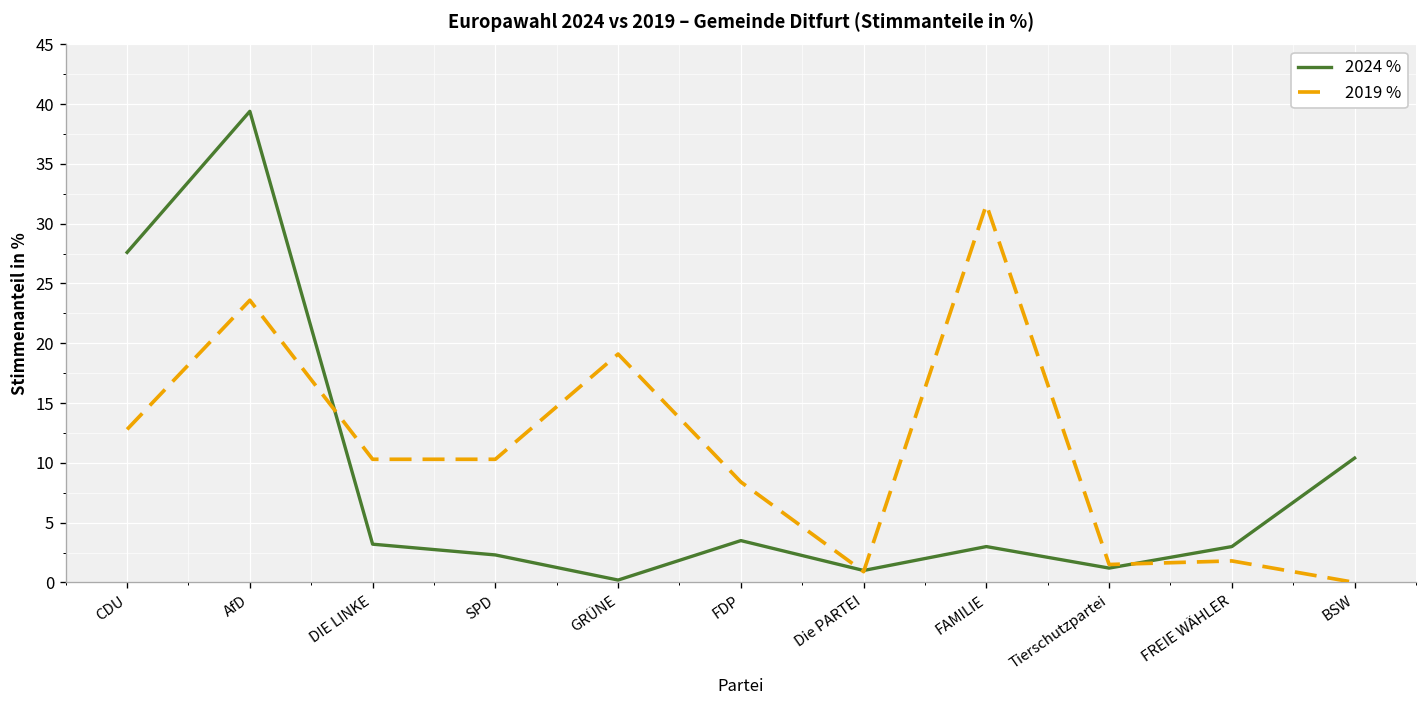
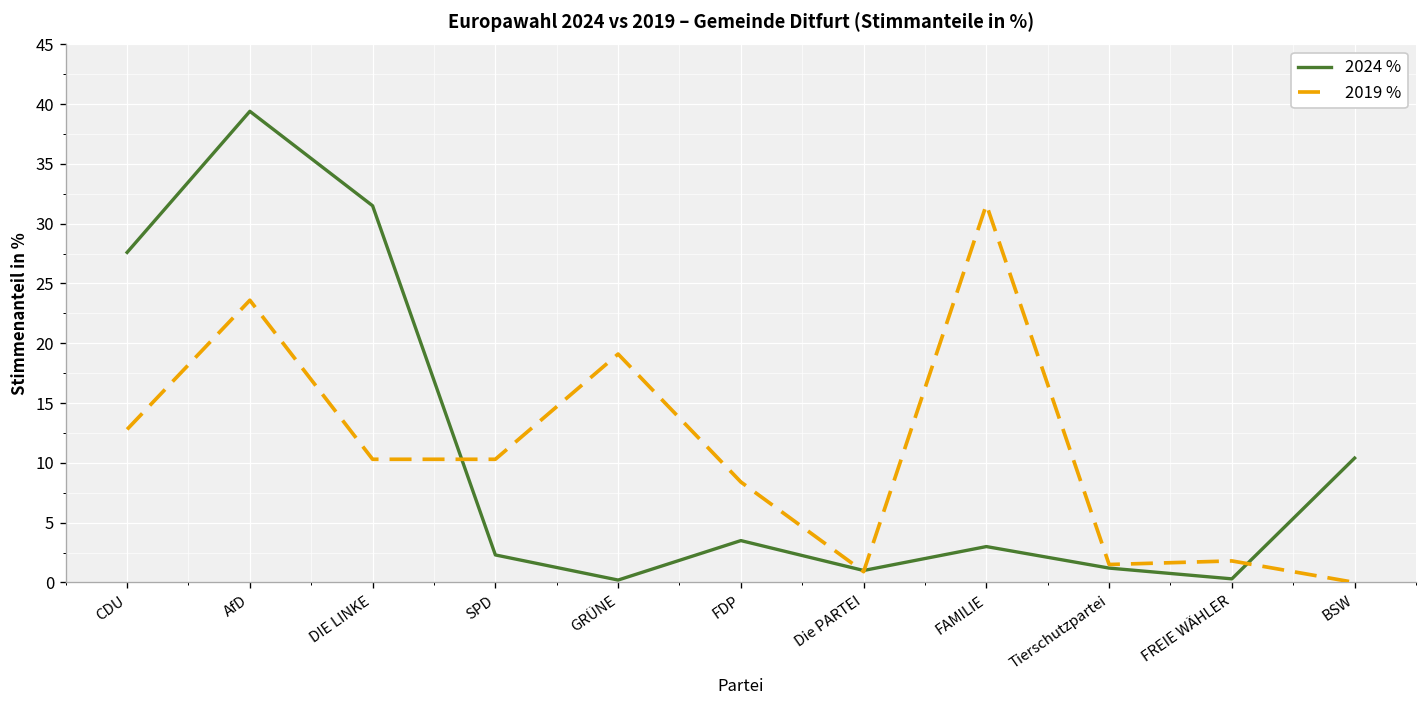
  {
    "2024 %": {
      "CDU": 28,
      "AfD": 39,
-     "DIE LINKE": 3,
+     "DIE LINKE": 32,
      "SPD": 2,
      "GRÜNE": 0,
      "FDP": 4,
      "FAMILIE": 3,
      "Tierschutzpartei": 1,
-     "FREIE WÄHLER": 3,
+     "FREIE WÄHLER": 0,
      "BSW": 10
    },
    "2019 %": {
      "CDU": 13,
      "AfD": 24,
      "DIE LINKE": 10,
      "SPD": 10,
      "GRÜNE": 19,
      "FDP": 8,
      "FAMILIE": 32,
      "Tierschutzpartei": 2,
      "FREIE WÄHLER": 2,
      "BSW": 0
    }
  }
